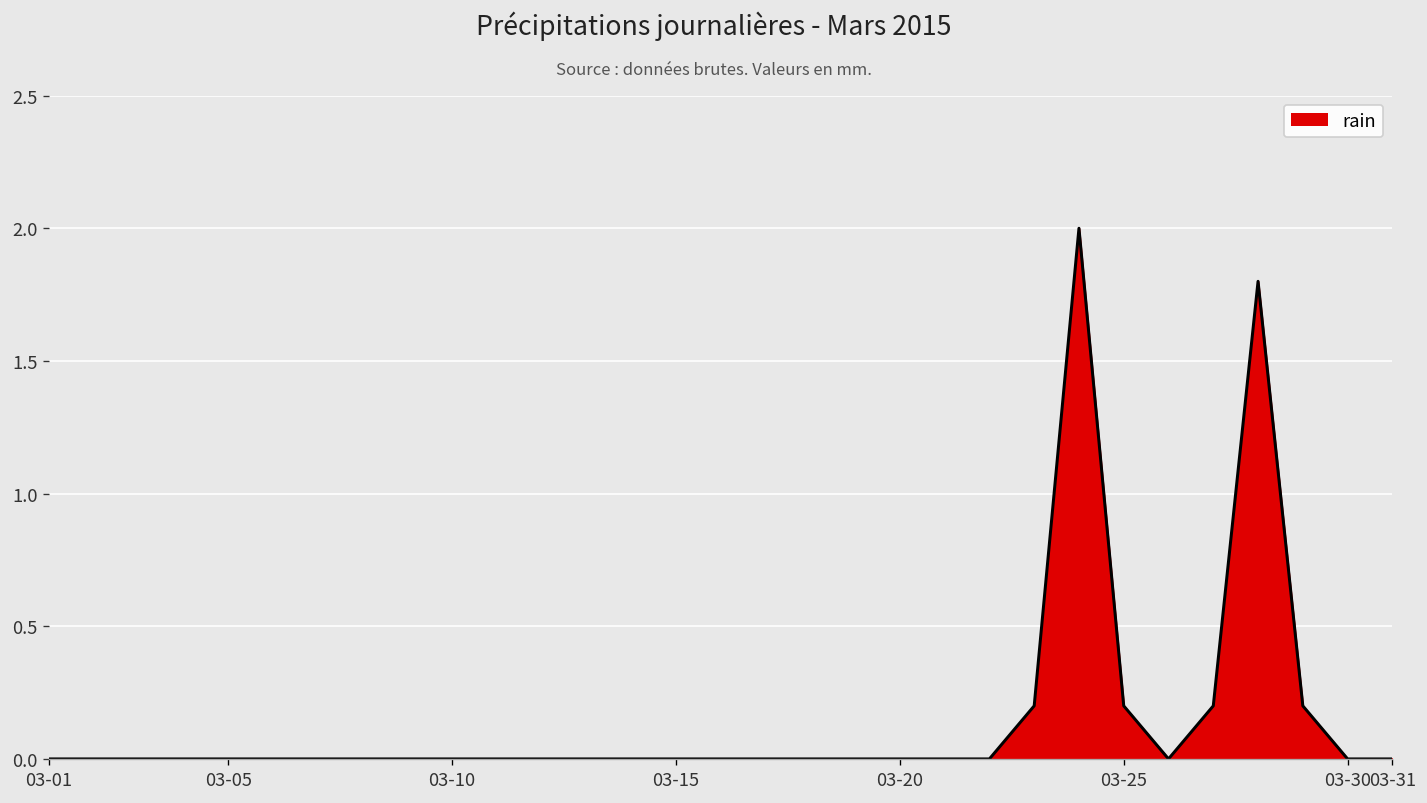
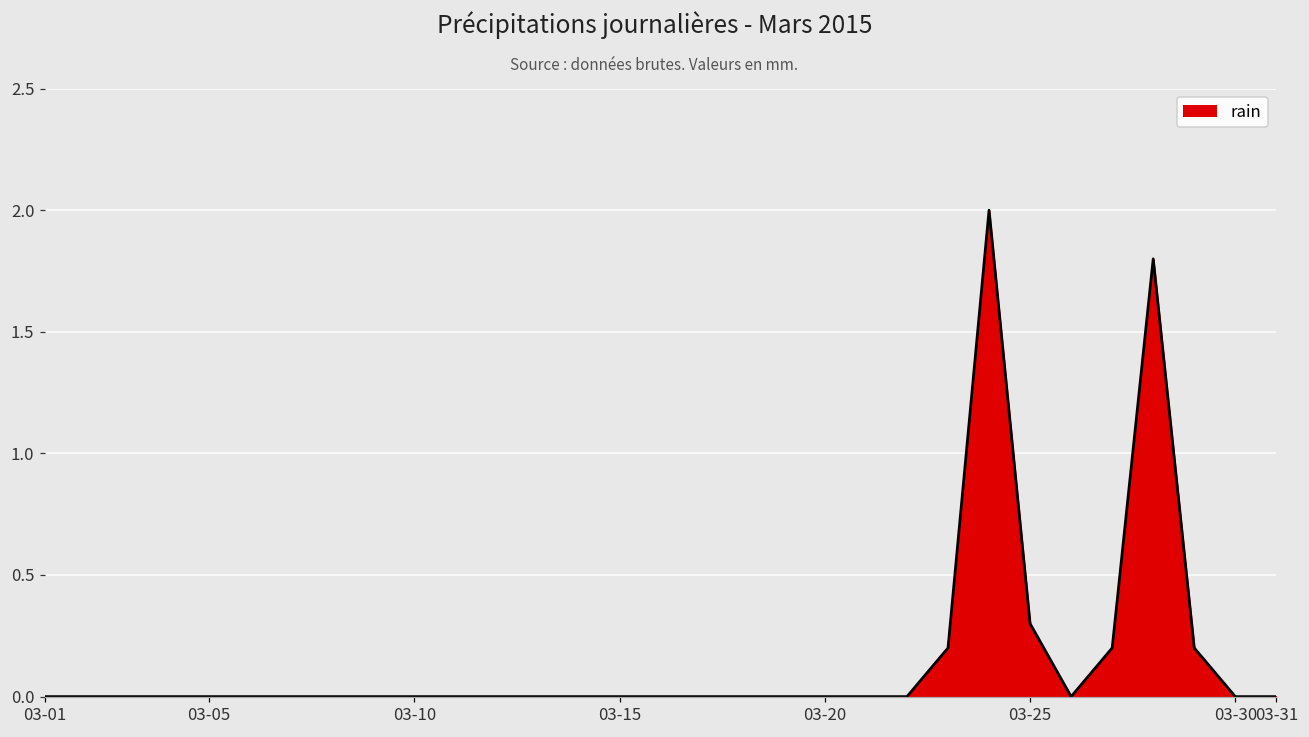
  {
    "03-01": 0.0,
    "03-05": 0.0,
    "03-10": 0.0,
    "03-15": 0.0,
    "03-20": 0.0,
-   "03-25": 0.2,
+   "03-25": 0.3,
    "03-30": 0.0,
    "03-31": 0.0
  }
